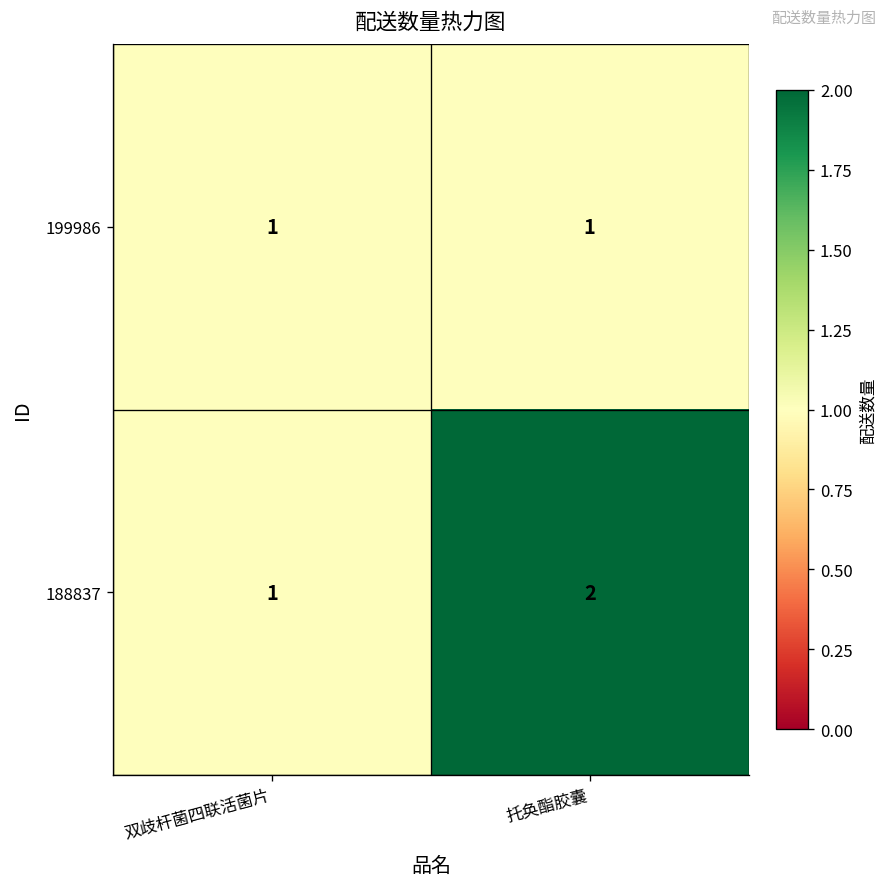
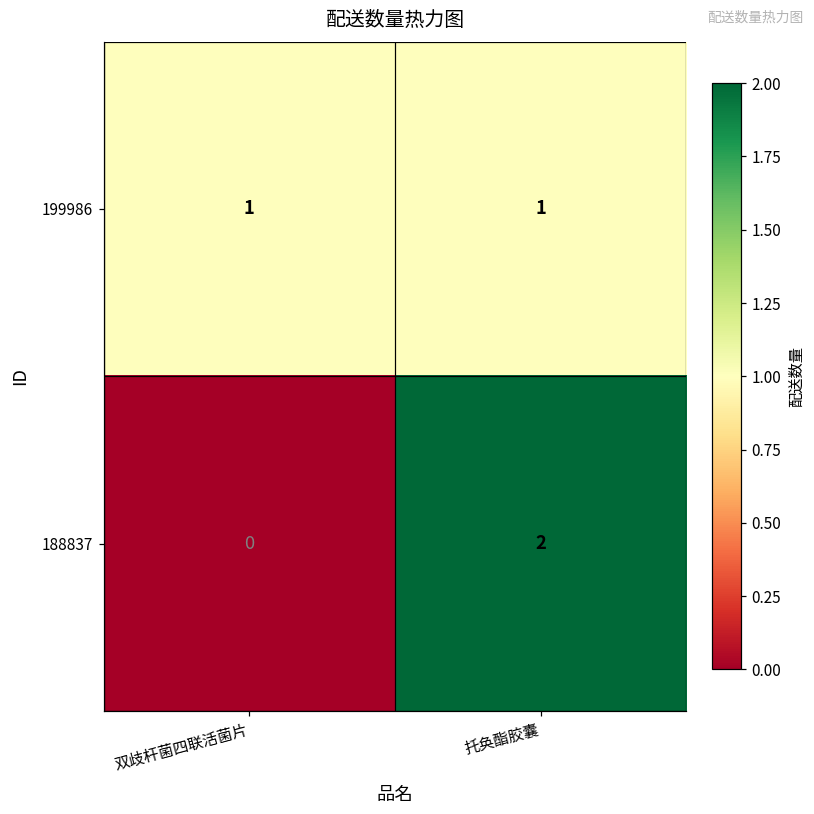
  {
    "199986": {
      "双歧杆菌四联活菌片": 1,
      "托奂酯胶囊": 1
    },
    "188837": {
-     "双歧杆菌四联活菌片": 1,
+     "双歧杆菌四联活菌片": 0,
      "托奂酯胶囊": 2
    }
  }
